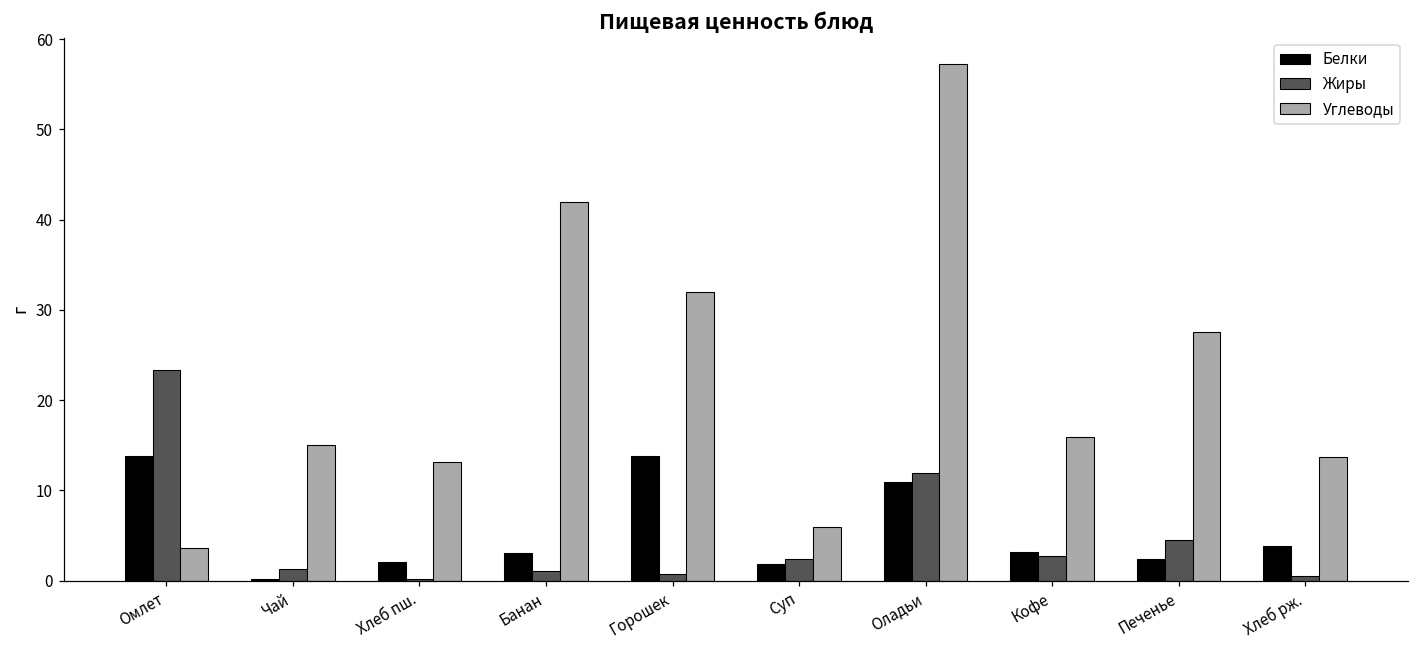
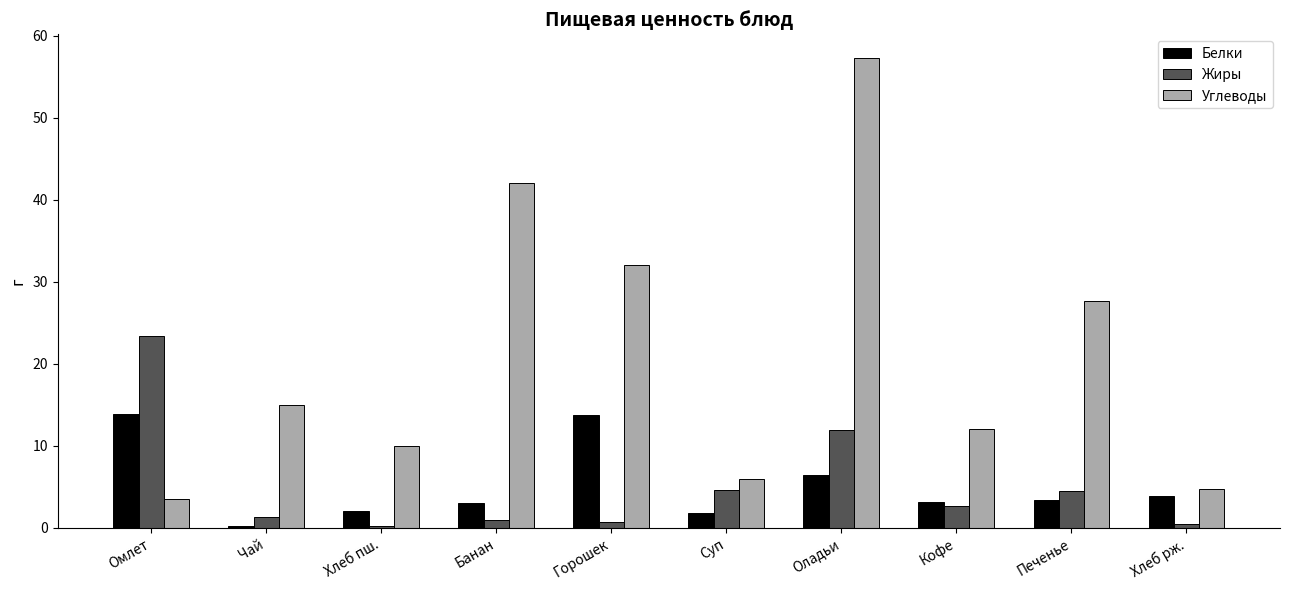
  {
    "Белки": {
      "Омлет": 14,
      "Хлеб пш.": 2,
      "Банан": 3,
      "Горошек": 14,
      "Суп": 2,
-     "Оладьи": 11,
+     "Оладьи": 6,
      "Кофе": 3,
-     "Печенье": 2,
+     "Печенье": 3,
      "Хлеб рж.": 4
    },
    "Жиры": {
      "Омлет": 23,
      "Чай": 1,
      "Банан": 1,
      "Горошек": 1,
-     "Суп": 2,
+     "Суп": 5,
      "Оладьи": 12,
      "Кофе": 3,
      "Печенье": 5,
      "Хлеб рж.": 0
    },
    "Углеводы": {
      "Омлет": 4,
      "Чай": 15,
-     "Хлеб пш.": 13,
+     "Хлеб пш.": 10,
      "Банан": 42,
      "Горошек": 32,
      "Суп": 6,
      "Оладьи": 57,
-     "Кофе": 16,
+     "Кофе": 12,
      "Печенье": 28,
-     "Хлеб рж.": 14
+     "Хлеб рж.": 5
    }
  }
